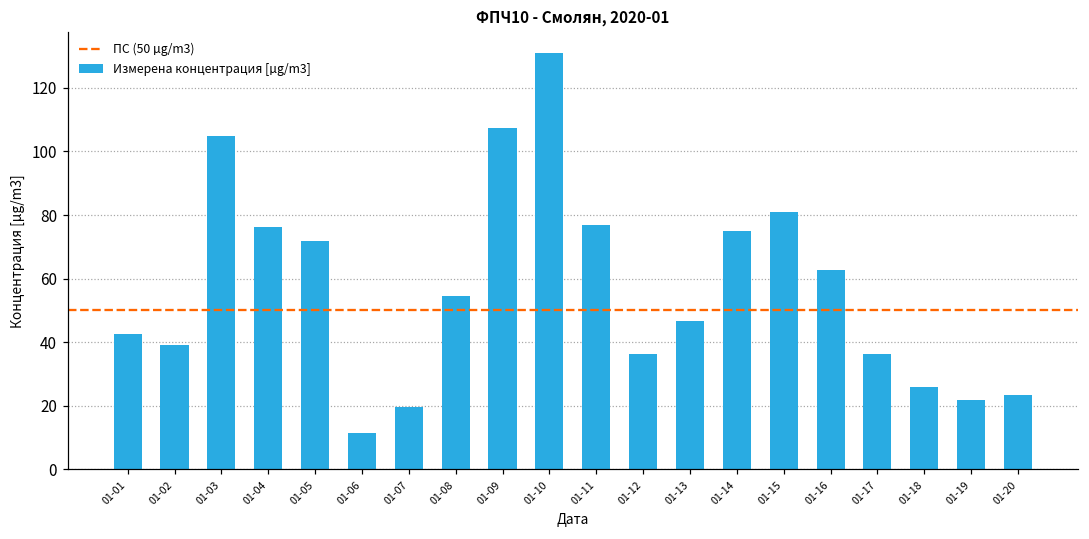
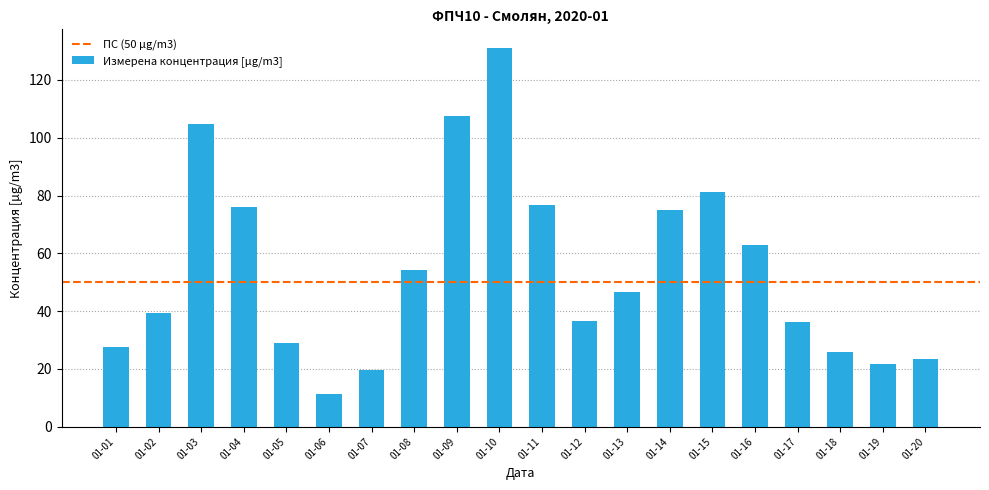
  {
-   "01-01": 43,
+   "01-01": 28,
    "01-02": 39,
    "01-03": 105,
    "01-04": 76,
-   "01-05": 72,
+   "01-05": 29,
    "01-06": 11,
    "01-07": 20,
    "01-08": 54,
    "01-09": 107,
    "01-10": 131,
    "01-11": 77,
    "01-12": 36,
    "01-13": 47,
    "01-14": 75,
    "01-15": 81,
    "01-16": 63,
    "01-17": 36,
    "01-18": 26,
    "01-19": 22,
    "01-20": 23
  }
